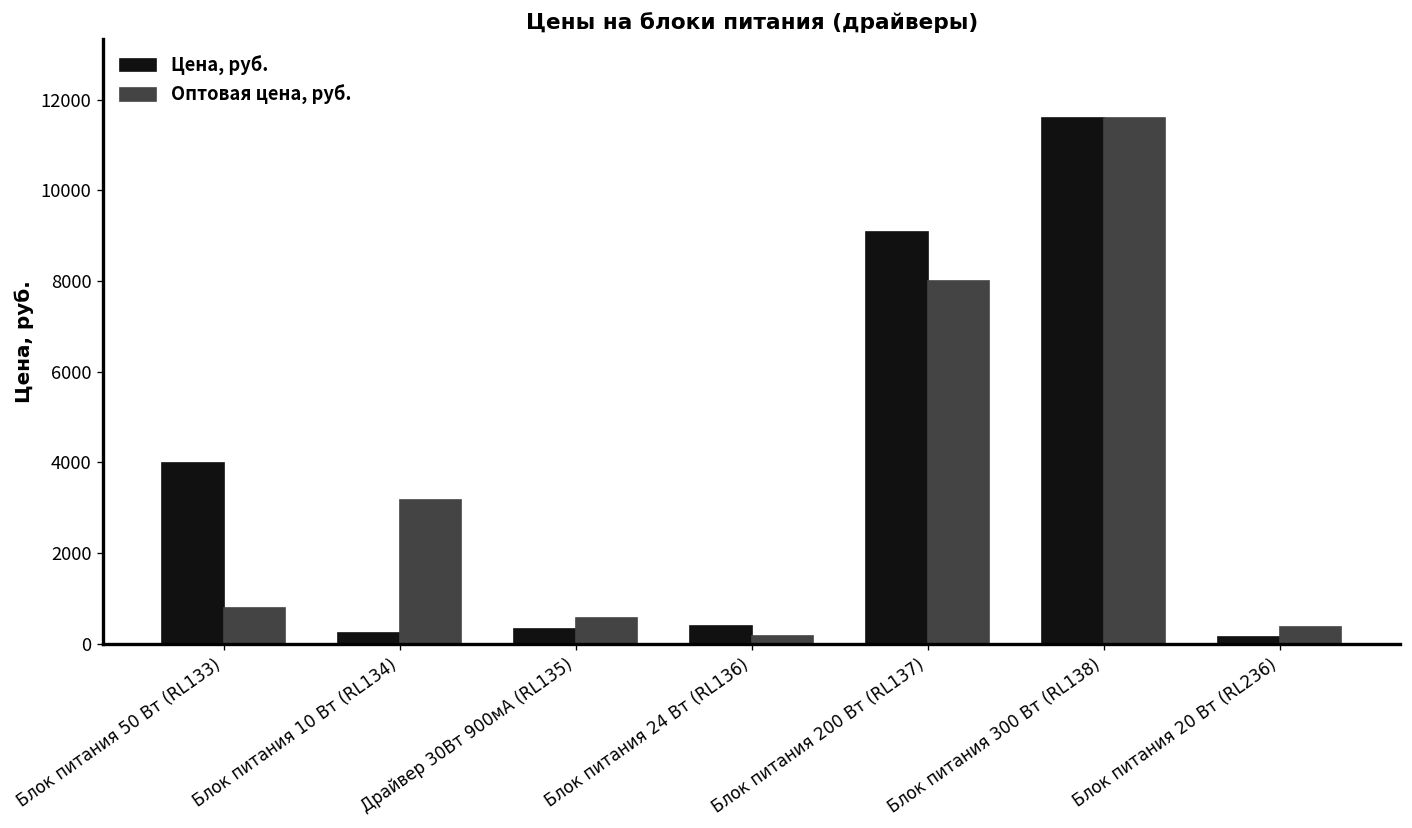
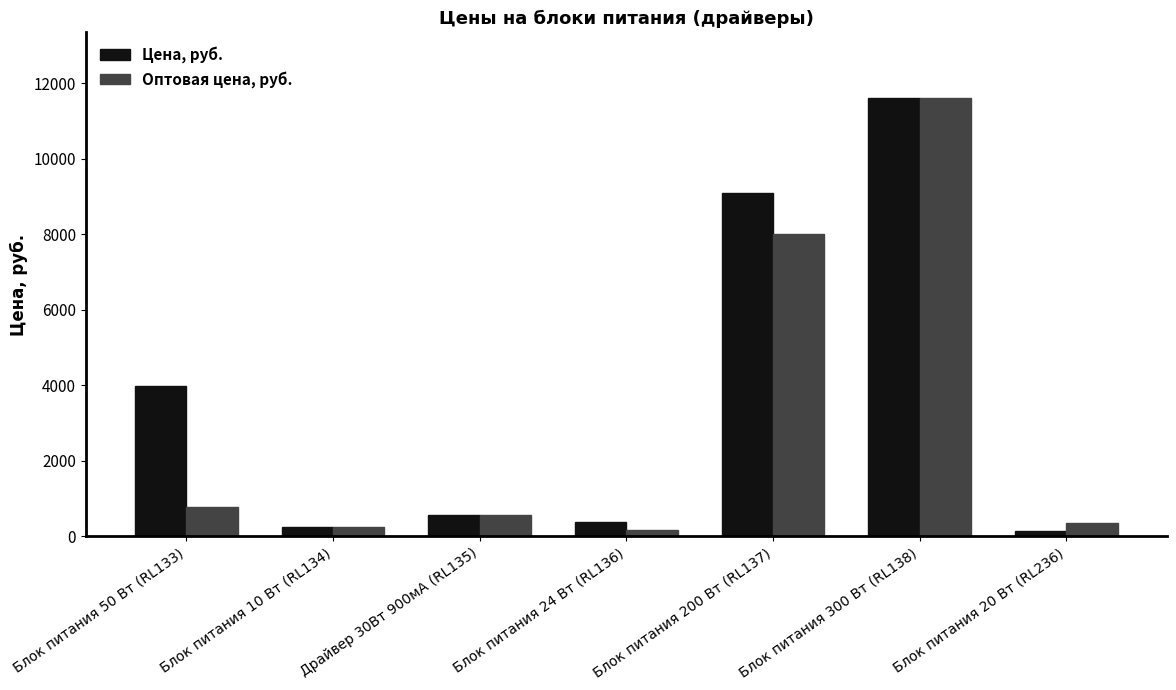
  {
    "Цена, руб.": {
      "Блок питания 50 Вт (RL133)": 4000,
      "Блок питания 10 Вт (RL134)": 200,
-     "Драйвер 30Вт 900мА (RL135)": 300,
+     "Драйвер 30Вт 900мА (RL135)": 600,
      "Блок питания 24 Вт (RL136)": 400,
      "Блок питания 200 Вт (RL137)": 9100,
      "Блок питания 300 Вт (RL138)": 11600,
      "Блок питания 20 Вт (RL236)": 100
    },
    "Оптовая цена, руб.": {
      "Блок питания 50 Вт (RL133)": 800,
-     "Блок питания 10 Вт (RL134)": 3200,
+     "Блок питания 10 Вт (RL134)": 200,
      "Драйвер 30Вт 900мА (RL135)": 600,
      "Блок питания 24 Вт (RL136)": 200,
      "Блок питания 200 Вт (RL137)": 8000,
      "Блок питания 300 Вт (RL138)": 11600,
      "Блок питания 20 Вт (RL236)": 400
    }
  }
